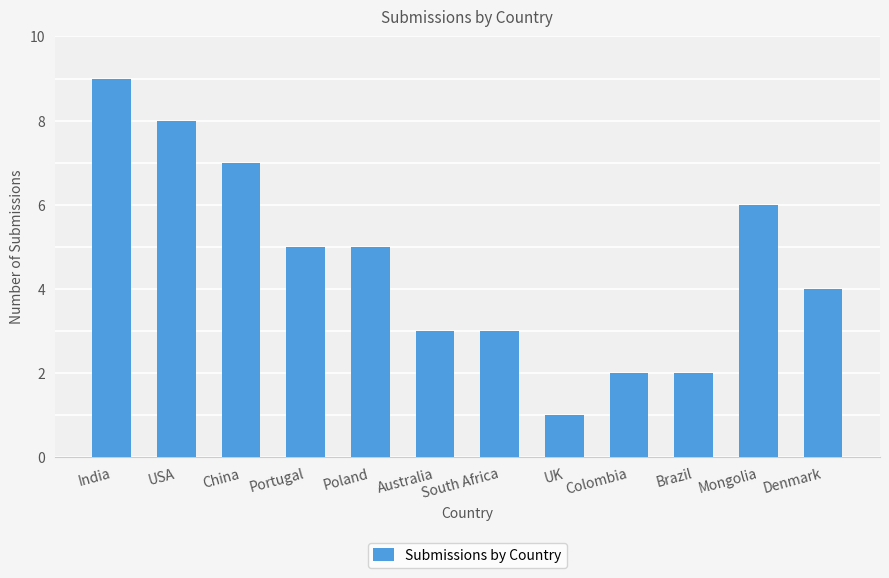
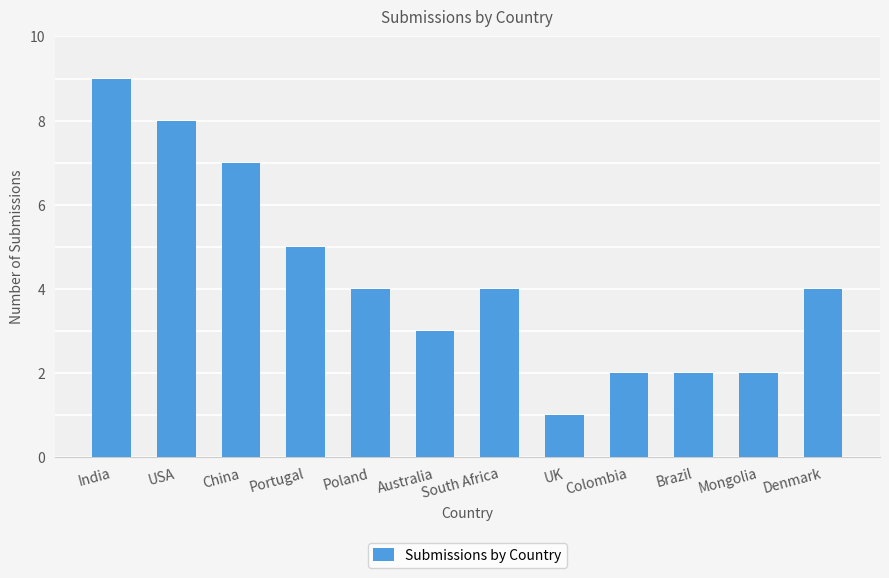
  {
    "India": 9,
    "USA": 8,
    "China": 7,
    "Portugal": 5,
-   "Poland": 5,
+   "Poland": 4,
    "Australia": 3,
-   "South Africa": 3,
+   "South Africa": 4,
    "UK": 1,
    "Colombia": 2,
    "Brazil": 2,
-   "Mongolia": 6,
+   "Mongolia": 2,
    "Denmark": 4
  }
